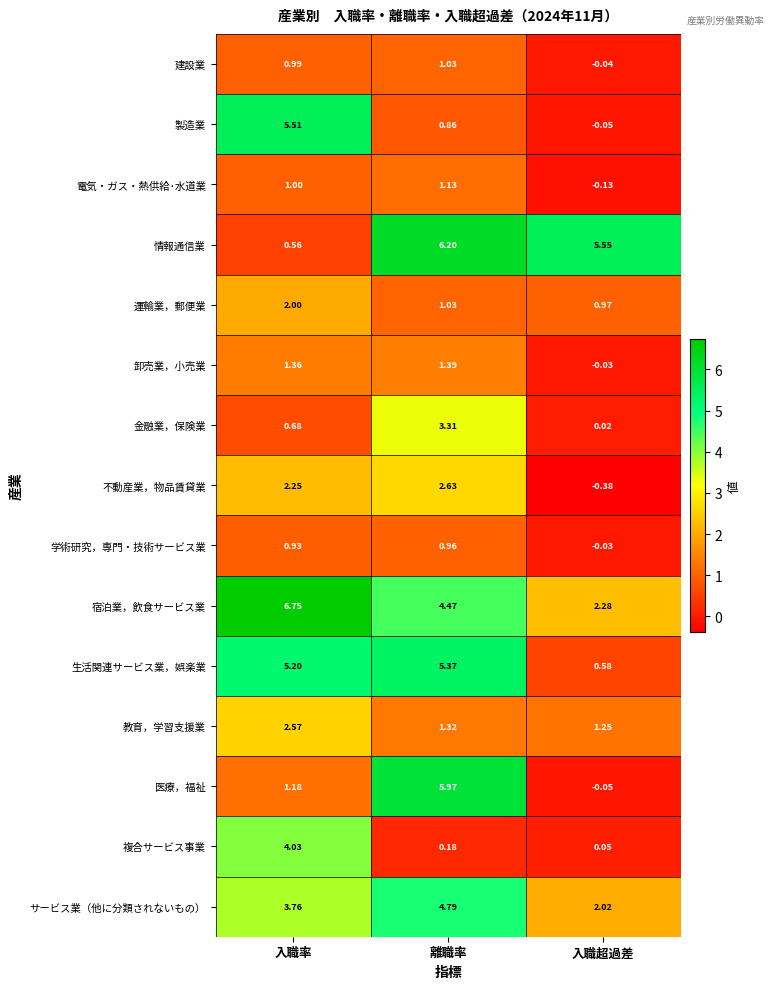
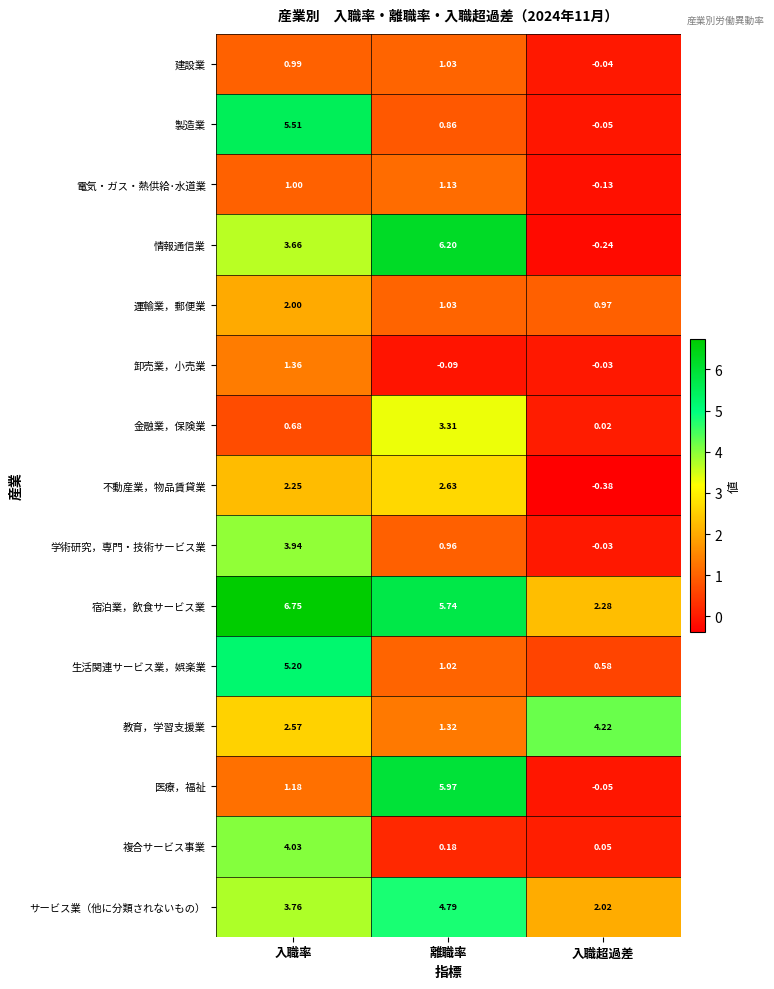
  {
    "建設業": {
      "入職率": 0.99,
      "離職率": 1.03,
      "入職超過差": -0.04
    },
    "製造業": {
      "入職率": 5.51,
      "離職率": 0.86,
      "入職超過差": -0.05
    },
    "電気・ガス・熱供給･水道業": {
      "入職率": 1.00,
      "離職率": 1.13,
      "入職超過差": -0.13
    },
    "情報通信業": {
-     "入職率": 0.56,
+     "入職率": 3.66,
      "離職率": 6.20,
-     "入職超過差": 5.55
+     "入職超過差": -0.24
    },
    "運輸業，郵便業": {
      "入職率": 2.00,
      "離職率": 1.03,
      "入職超過差": 0.97
    },
    "卸売業，小売業": {
      "入職率": 1.36,
-     "離職率": 1.39,
+     "離職率": -0.09,
      "入職超過差": -0.03
    },
    "金融業，保険業": {
      "入職率": 0.68,
      "離職率": 3.31,
      "入職超過差": 0.02
    },
    "不動産業，物品賃貸業": {
      "入職率": 2.25,
      "離職率": 2.63,
      "入職超過差": -0.38
    },
    "学術研究，専門・技術サービス業": {
-     "入職率": 0.93,
+     "入職率": 3.94,
      "離職率": 0.96,
      "入職超過差": -0.03
    },
    "宿泊業，飲食サービス業": {
      "入職率": 6.75,
-     "離職率": 4.47,
+     "離職率": 5.74,
      "入職超過差": 2.28
    },
    "生活関連サービス業，娯楽業": {
      "入職率": 5.20,
-     "離職率": 5.37,
+     "離職率": 1.02,
      "入職超過差": 0.58
    },
    "教育，学習支援業": {
      "入職率": 2.57,
      "離職率": 1.32,
-     "入職超過差": 1.25
+     "入職超過差": 4.22
    },
    "医療，福祉": {
      "入職率": 1.18,
      "離職率": 5.97,
      "入職超過差": -0.05
    },
    "複合サービス事業": {
      "入職率": 4.03,
      "離職率": 0.18,
      "入職超過差": 0.05
    },
    "サービス業（他に分類されないもの）": {
      "入職率": 3.76,
      "離職率": 4.79,
      "入職超過差": 2.02
    }
  }
